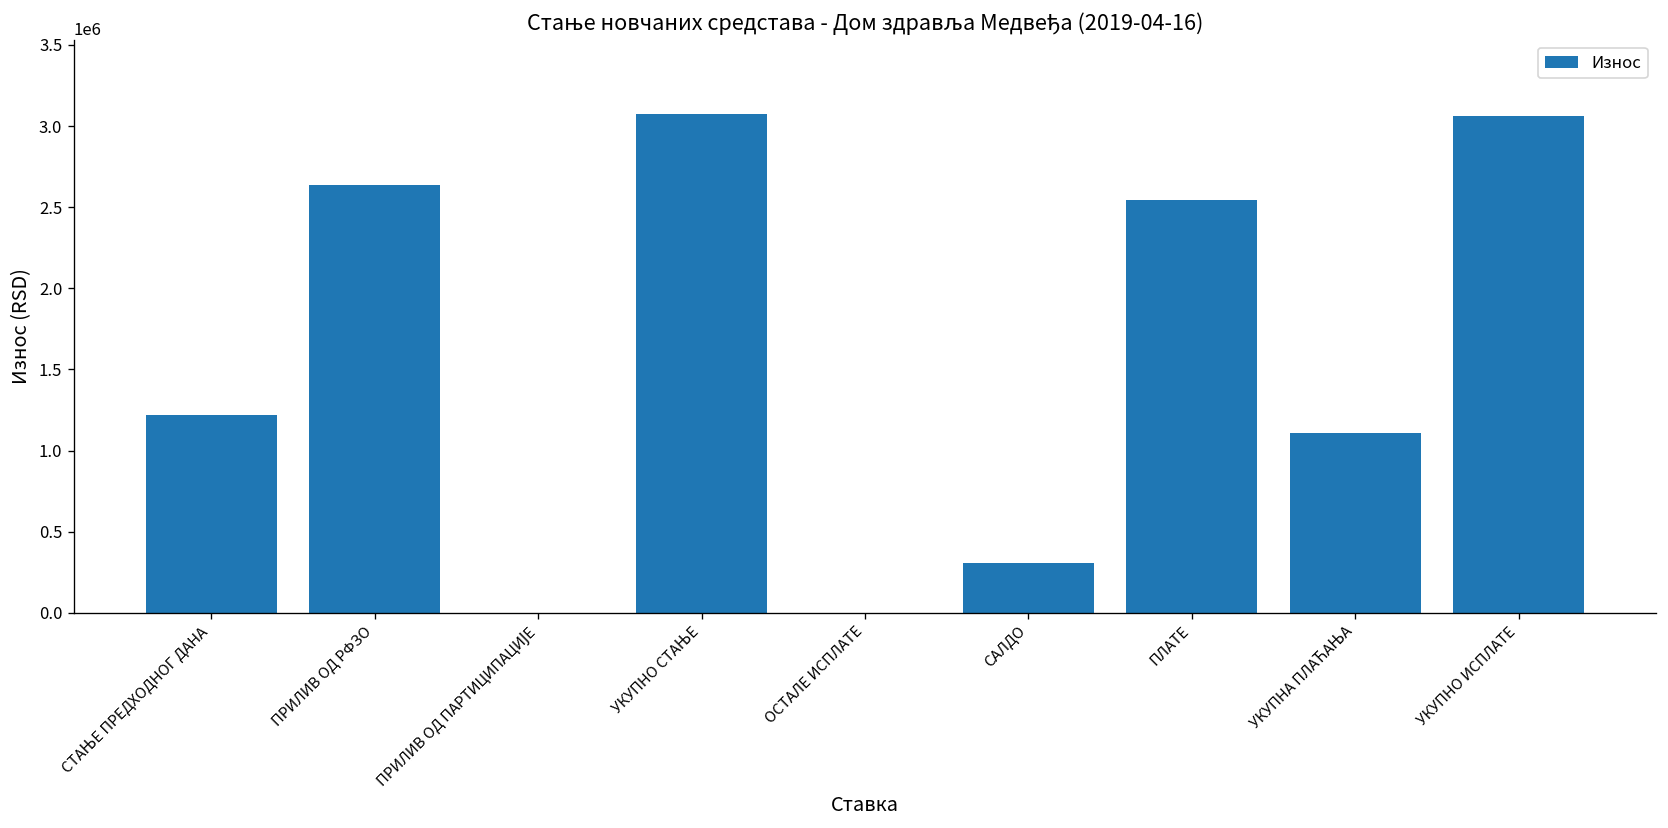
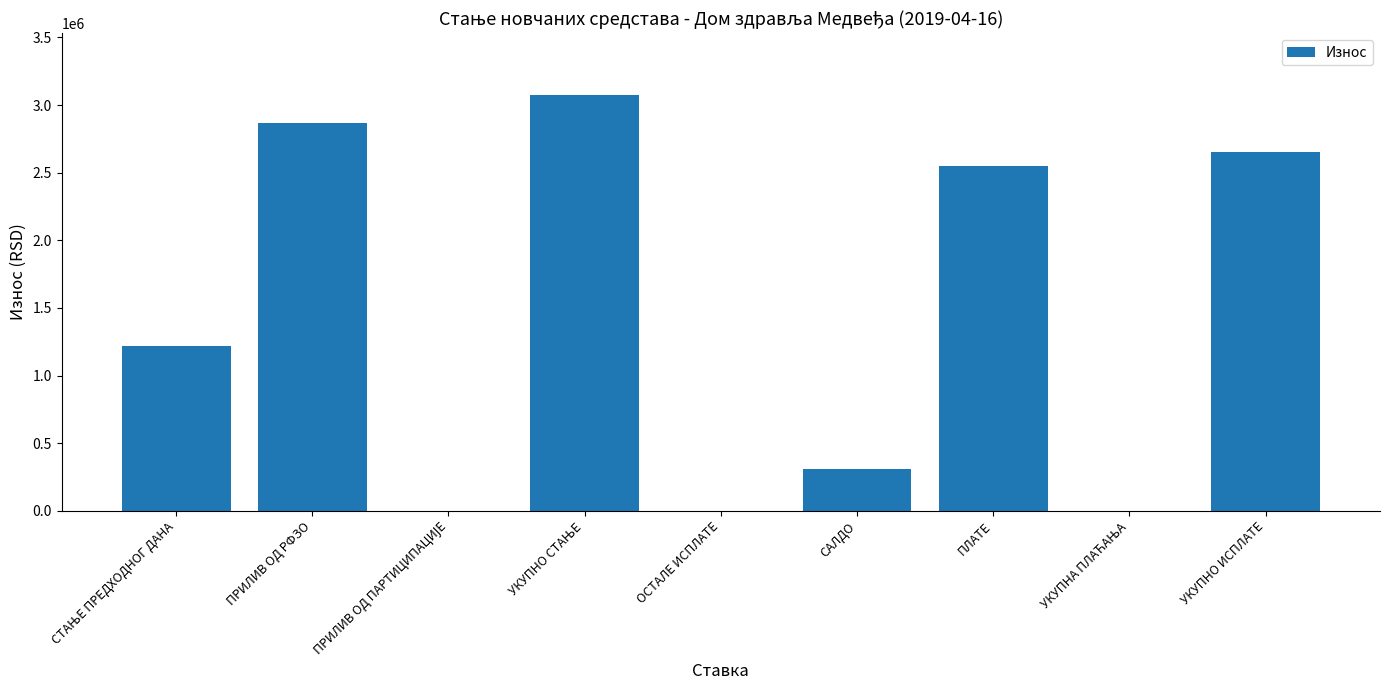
  {
    "СТАЊЕ ПРЕДХОДНОГ ДАНА": 1220000,
-   "ПРИЛИВ ОД РФЗО": 2630000,
+   "ПРИЛИВ ОД РФЗО": 2870000,
    "УКУПНО СТАЊЕ": 3070000,
    "ОСТАЛЕ ИСПЛАТЕ": 0,
    "САЛДО": 310000,
    "ПЛАТЕ": 2550000,
-   "УКУПНА ПЛАЋАЊА": 1110000,
-   "УКУПНО ИСПЛАТЕ": 3060000
+   "УКУПНА ПЛАЋАЊА": 0,
+   "УКУПНО ИСПЛАТЕ": 2660000
  }
